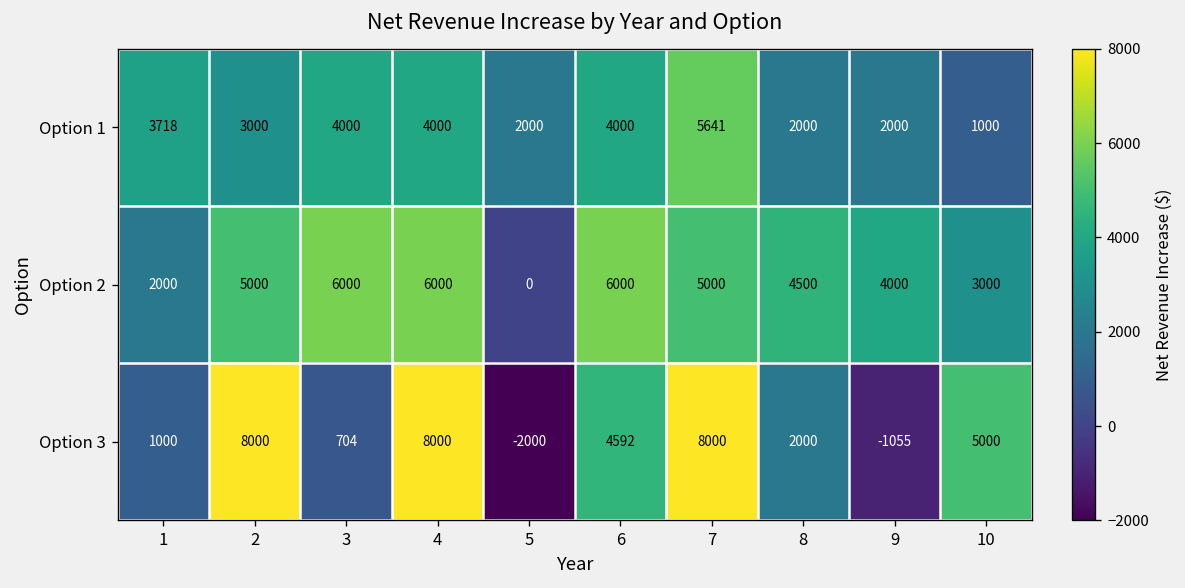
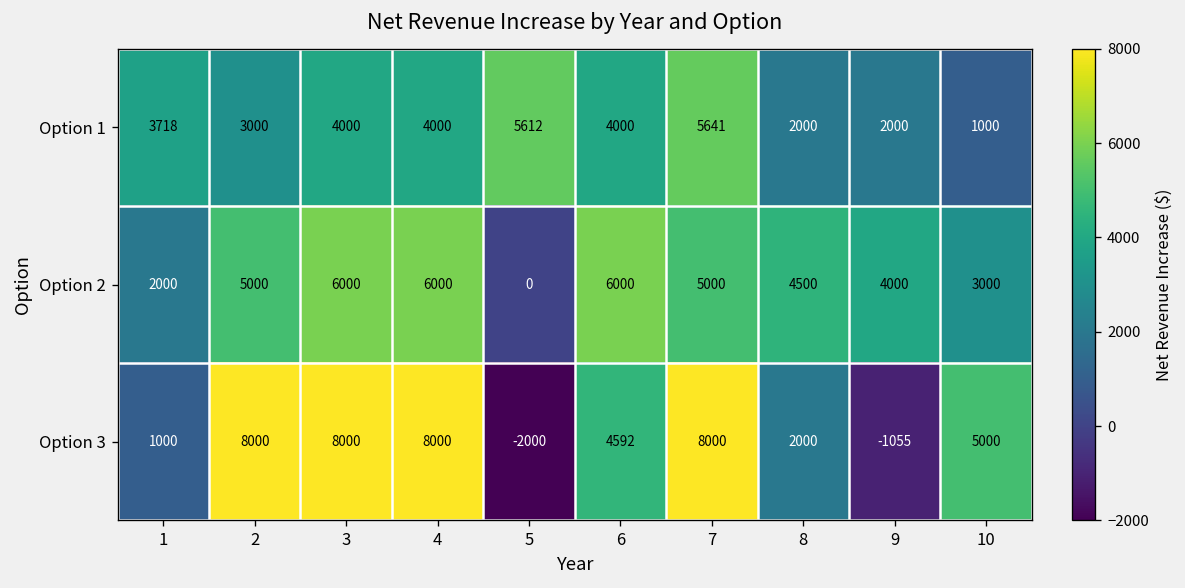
  {
    "Option 1": {
      "1": 3718,
      "2": 3000,
      "3": 4000,
      "4": 4000,
-     "5": 2000,
+     "5": 5612,
      "6": 4000,
      "7": 5641,
      "8": 2000,
      "9": 2000,
      "10": 1000
    },
    "Option 2": {
      "1": 2000,
      "2": 5000,
      "3": 6000,
      "4": 6000,
      "5": 0,
      "6": 6000,
      "7": 5000,
      "8": 4500,
      "9": 4000,
      "10": 3000
    },
    "Option 3": {
      "1": 1000,
      "2": 8000,
-     "3": 704,
+     "3": 8000,
      "4": 8000,
      "5": -2000,
      "6": 4592,
      "7": 8000,
      "8": 2000,
      "9": -1055,
      "10": 5000
    }
  }
